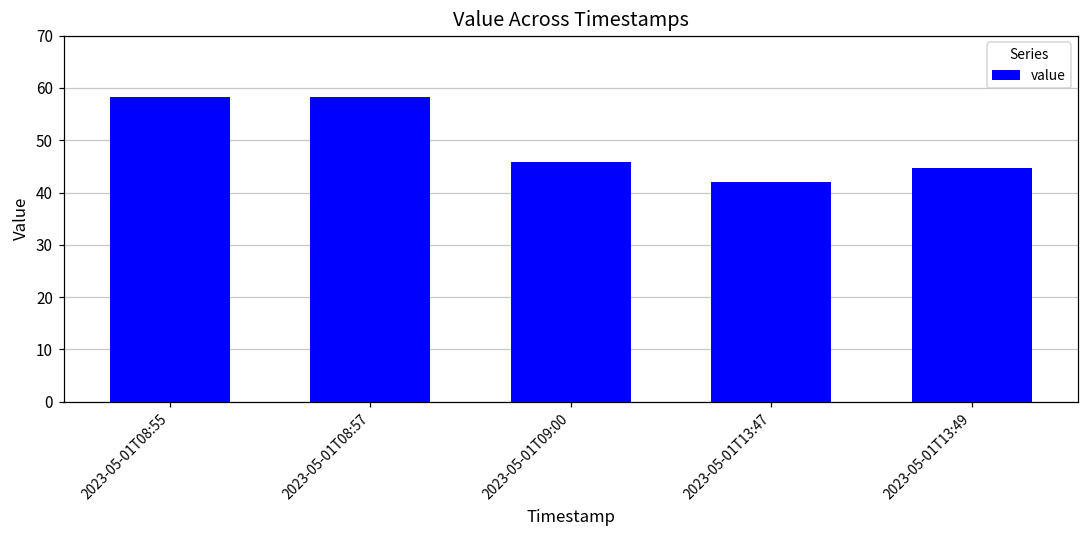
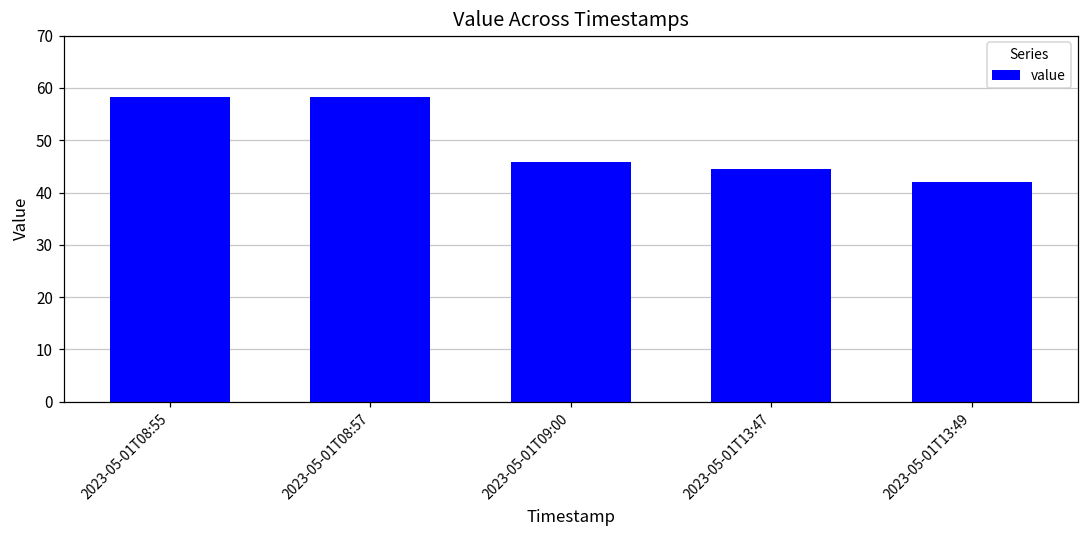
  {
    "2023-05-01T08:55": 58,
    "2023-05-01T08:57": 58,
    "2023-05-01T09:00": 46,
-   "2023-05-01T13:47": 42,
-   "2023-05-01T13:49": 45
+   "2023-05-01T13:47": 45,
+   "2023-05-01T13:49": 42
  }
